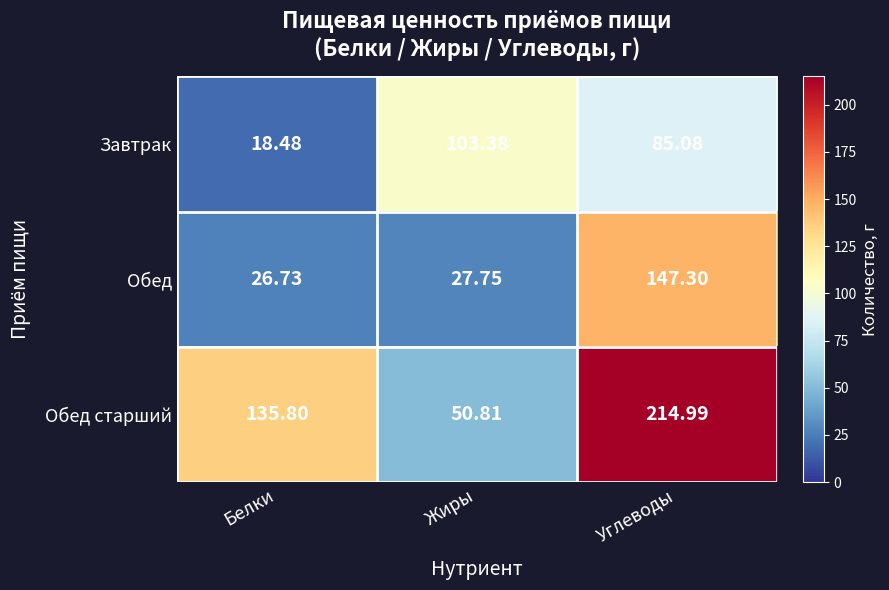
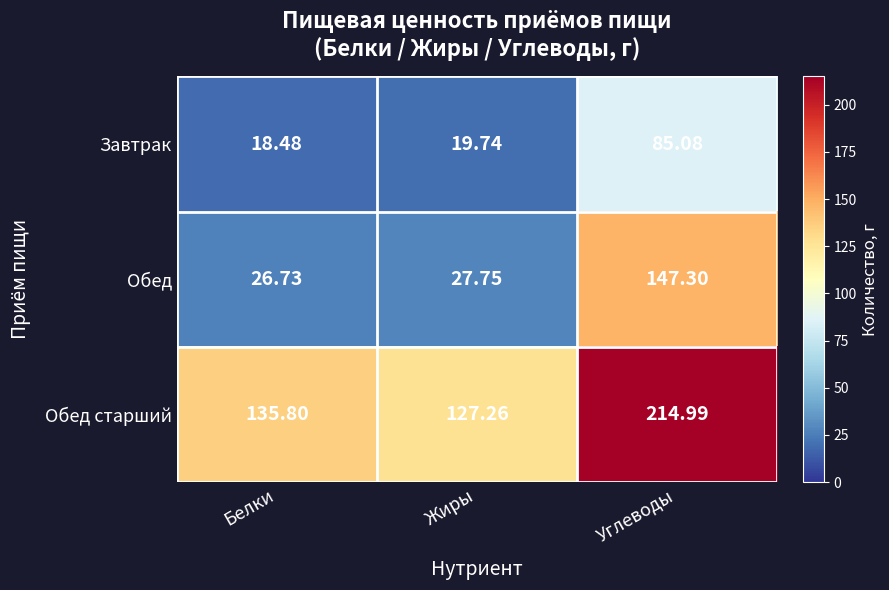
  {
    "Завтрак": {
      "Белки": 18.48,
-     "Жиры": 103.38
+     "Жиры": 19.74
    },
    "Обед": {
      "Белки": 26.73,
      "Жиры": 27.75,
      "Углеводы": 147.30
    },
    "Обед старший": {
      "Белки": 135.80,
-     "Жиры": 50.81,
+     "Жиры": 127.26,
      "Углеводы": 214.99
    }
  }
